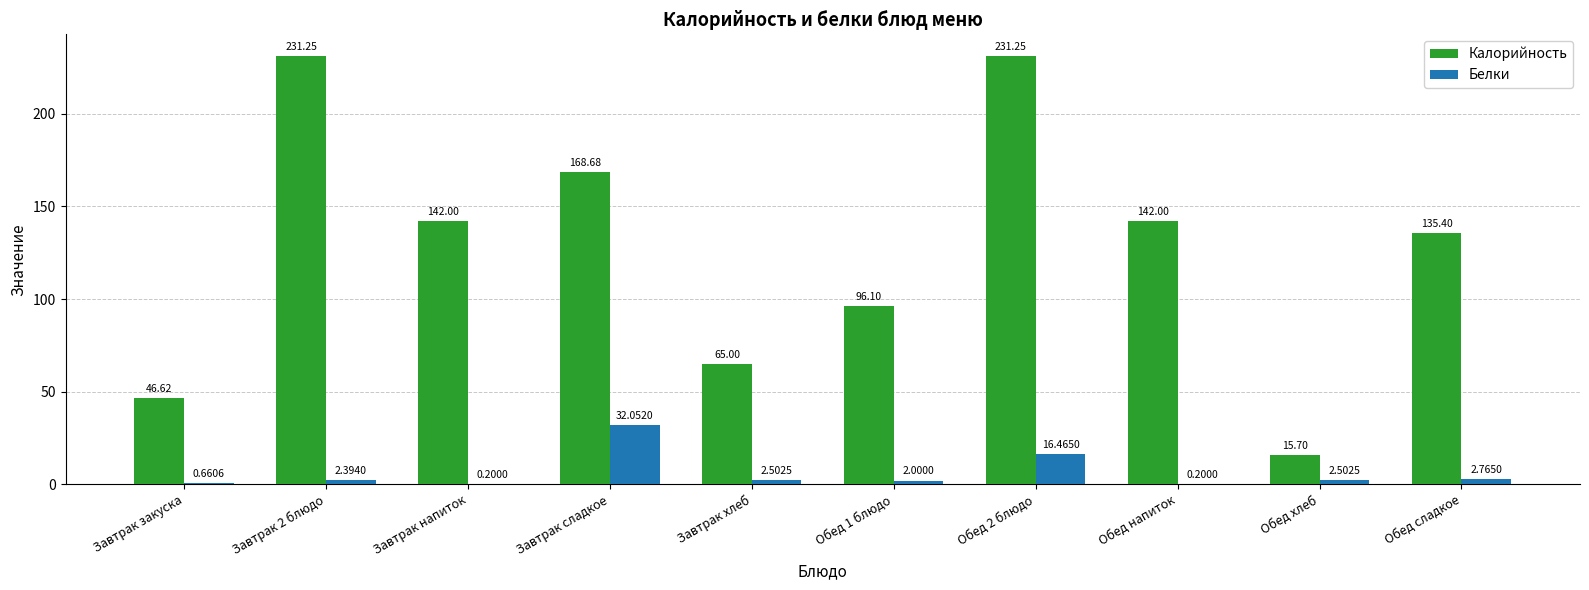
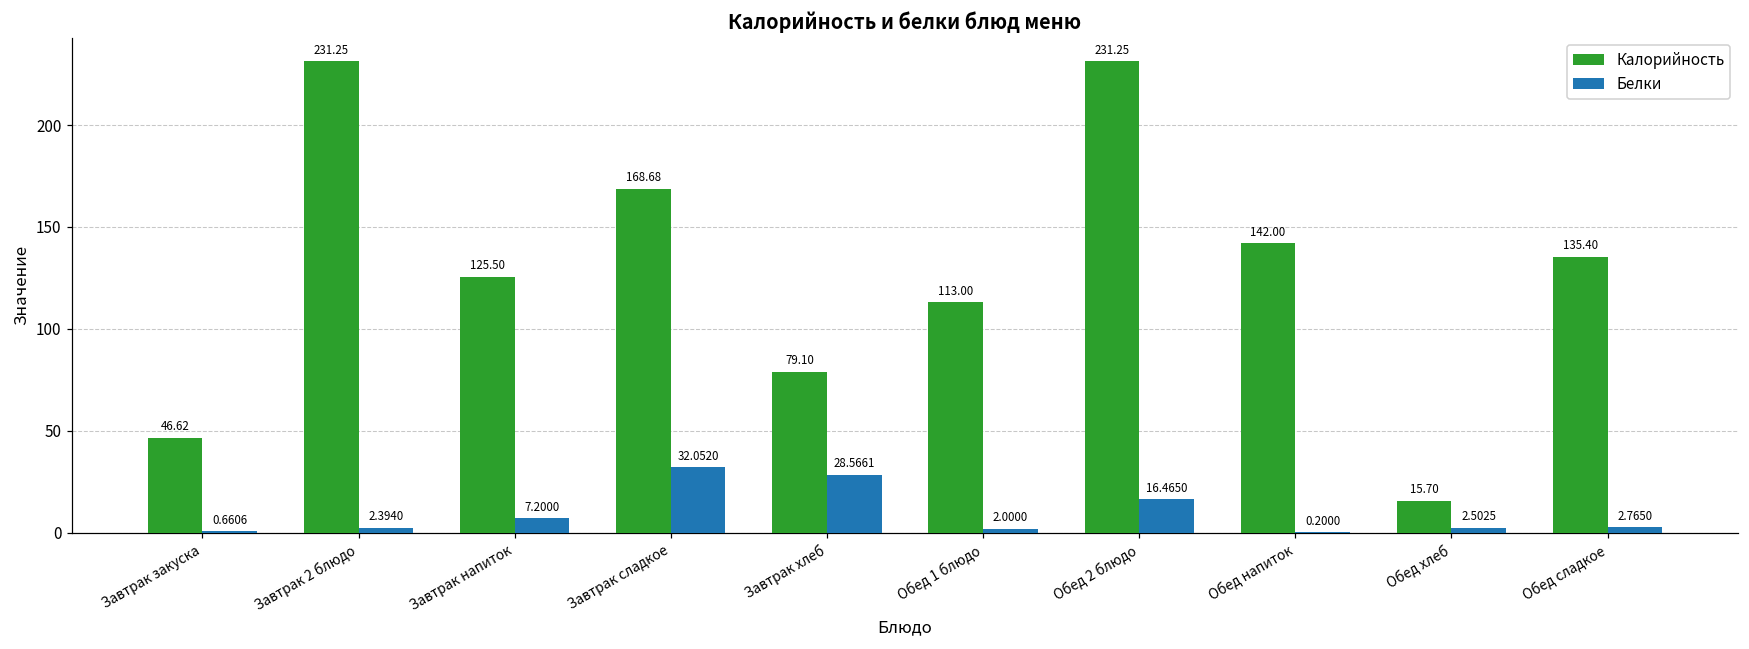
  {
    "Калорийность": {
      "Завтрак закуска": 46.62,
      "Завтрак 2 блюдо": 231.25,
-     "Завтрак напиток": 142.00,
+     "Завтрак напиток": 125.50,
      "Завтрак сладкое": 168.68,
-     "Завтрак хлеб": 65.00,
-     "Обед 1 блюдо": 96.10,
+     "Завтрак хлеб": 79.10,
+     "Обед 1 блюдо": 113.00,
      "Обед 2 блюдо": 231.25,
      "Обед напиток": 142.00,
      "Обед хлеб": 15.70,
      "Обед сладкое": 135.40
    },
    "Белки": {
      "Завтрак закуска": 0.6606,
      "Завтрак 2 блюдо": 2.3940,
-     "Завтрак напиток": 0.2000,
+     "Завтрак напиток": 7.2000,
      "Завтрак сладкое": 32.0520,
-     "Завтрак хлеб": 2.5025,
+     "Завтрак хлеб": 28.5661,
      "Обед 1 блюдо": 2.0000,
      "Обед 2 блюдо": 16.4650,
      "Обед напиток": 0.2000,
      "Обед хлеб": 2.5025,
      "Обед сладкое": 2.7650
    }
  }
